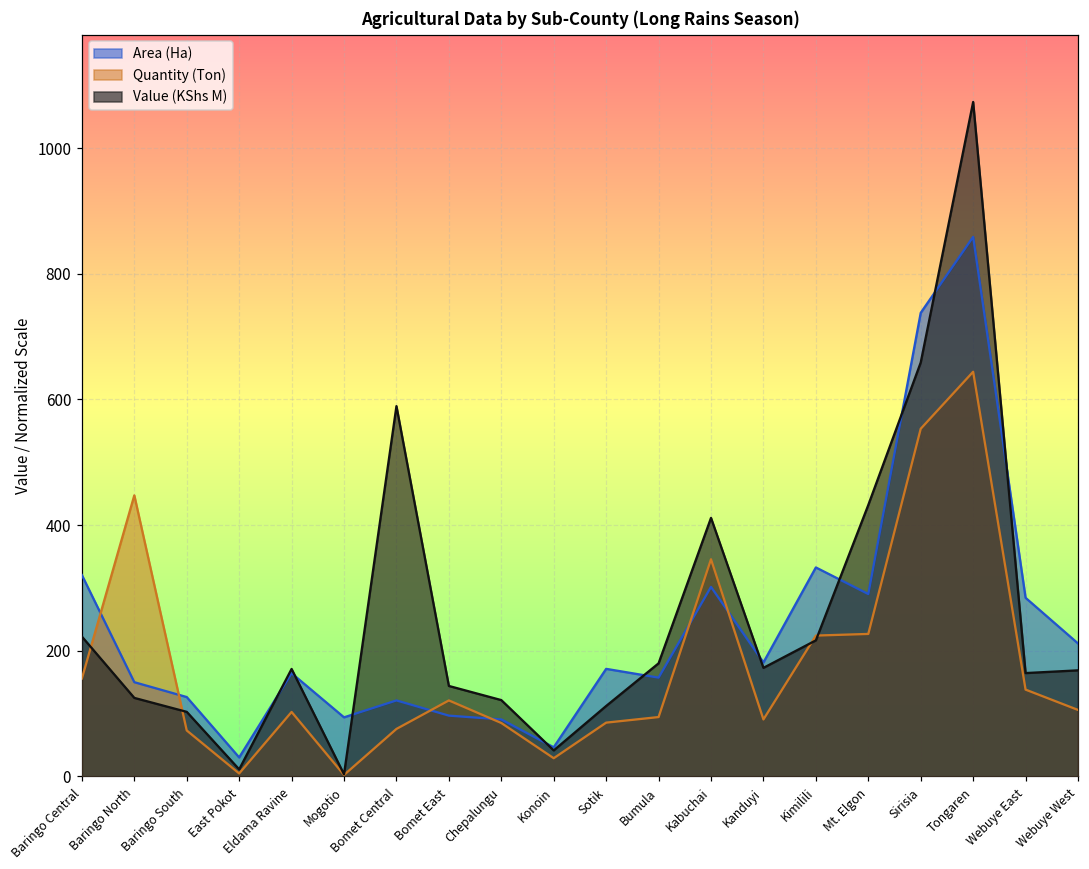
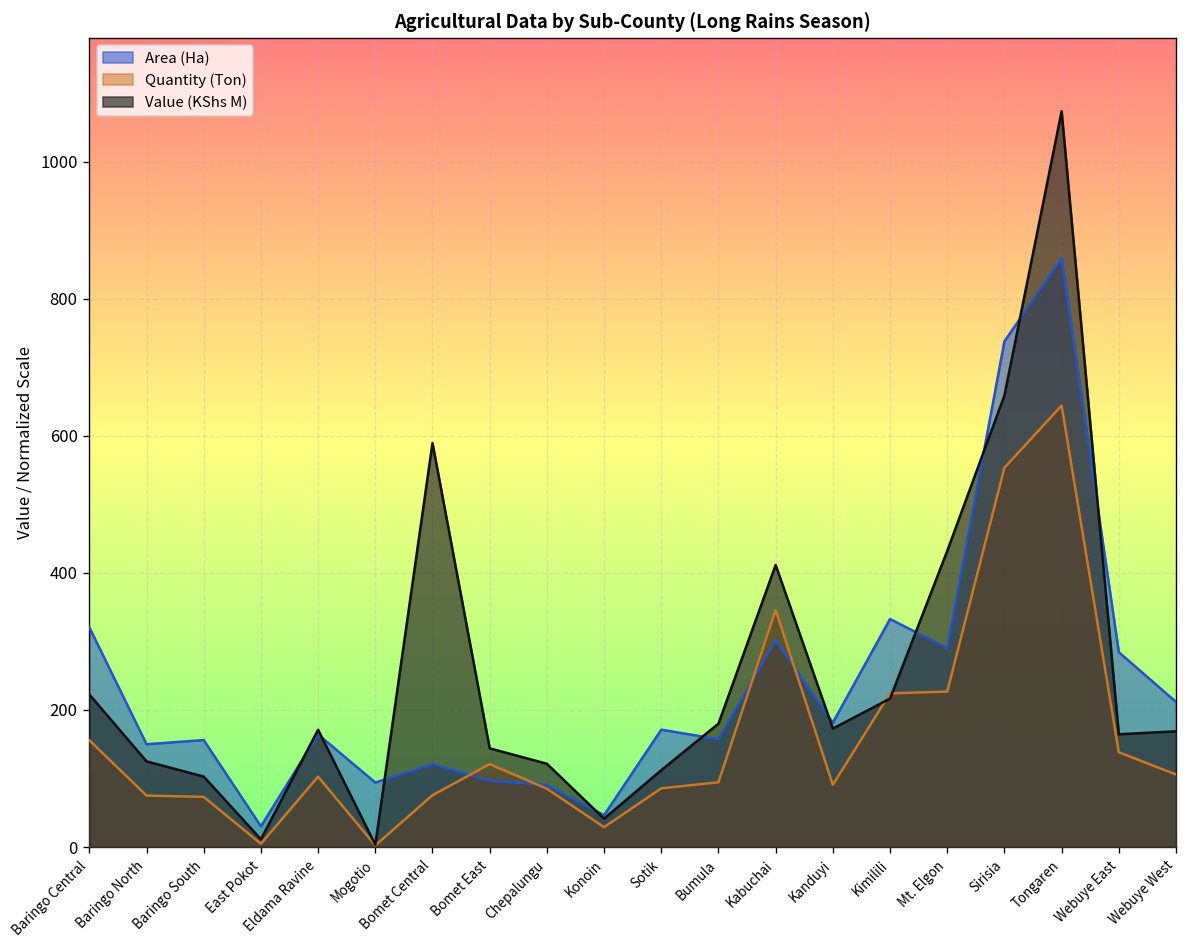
  {
    "Area (Ha)": {
      "Baringo Central": 320,
      "Baringo North": 150,
-     "Baringo South": 130,
+     "Baringo South": 160,
      "East Pokot": 30,
      "Eldama Ravine": 160,
      "Mogotio": 90,
      "Bomet Central": 120,
      "Bomet East": 100,
      "Chepalungu": 90,
      "Konoin": 50,
      "Sotik": 170,
      "Bumula": 160,
      "Kabuchai": 300,
      "Kanduyi": 180,
      "Kimilili": 330,
      "Mt. Elgon": 290,
      "Sirisia": 740,
      "Tongaren": 860,
      "Webuye East": 280,
      "Webuye West": 210
    },
    "Quantity (Ton)": {
      "Baringo Central": 160,
-     "Baringo North": 450,
+     "Baringo North": 70,
      "Baringo South": 70,
      "East Pokot": 0,
      "Eldama Ravine": 100,
      "Bomet Central": 80,
      "Bomet East": 120,
      "Chepalungu": 90,
      "Konoin": 30,
      "Sotik": 90,
      "Bumula": 90,
      "Kabuchai": 350,
      "Kanduyi": 90,
      "Kimilili": 220,
      "Mt. Elgon": 230,
      "Sirisia": 550,
      "Tongaren": 640,
      "Webuye East": 140,
      "Webuye West": 110
    },
    "Value (KShs M)": {
      "Baringo Central": 220,
      "Baringo North": 120,
      "Baringo South": 100,
      "East Pokot": 10,
      "Eldama Ravine": 170,
      "Bomet Central": 590,
      "Bomet East": 140,
      "Chepalungu": 120,
      "Konoin": 40,
      "Sotik": 110,
      "Bumula": 180,
      "Kabuchai": 410,
      "Kanduyi": 170,
      "Kimilili": 220,
      "Mt. Elgon": 430,
      "Sirisia": 660,
      "Tongaren": 1070,
      "Webuye East": 160,
      "Webuye West": 170
    }
  }
